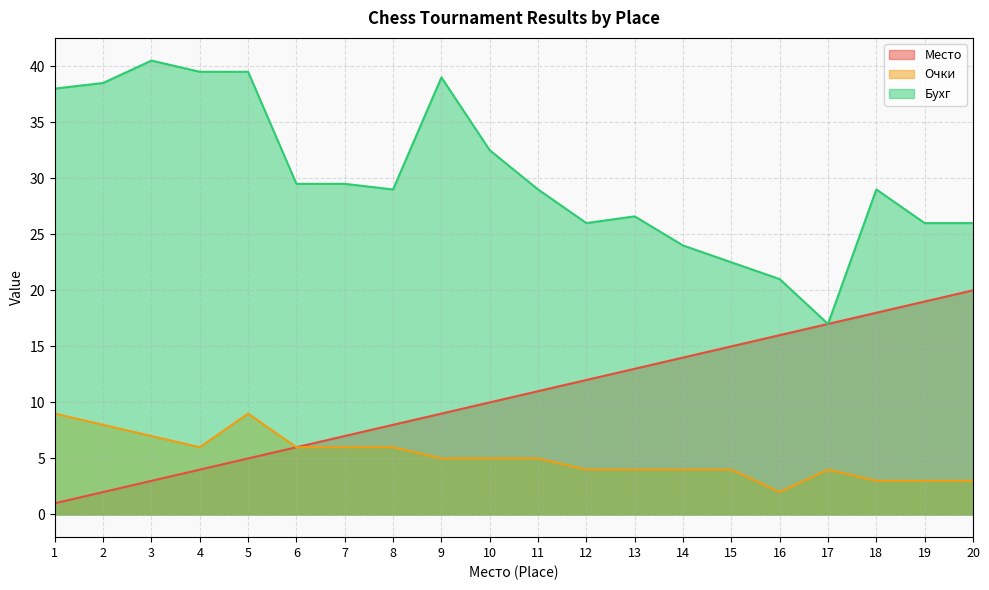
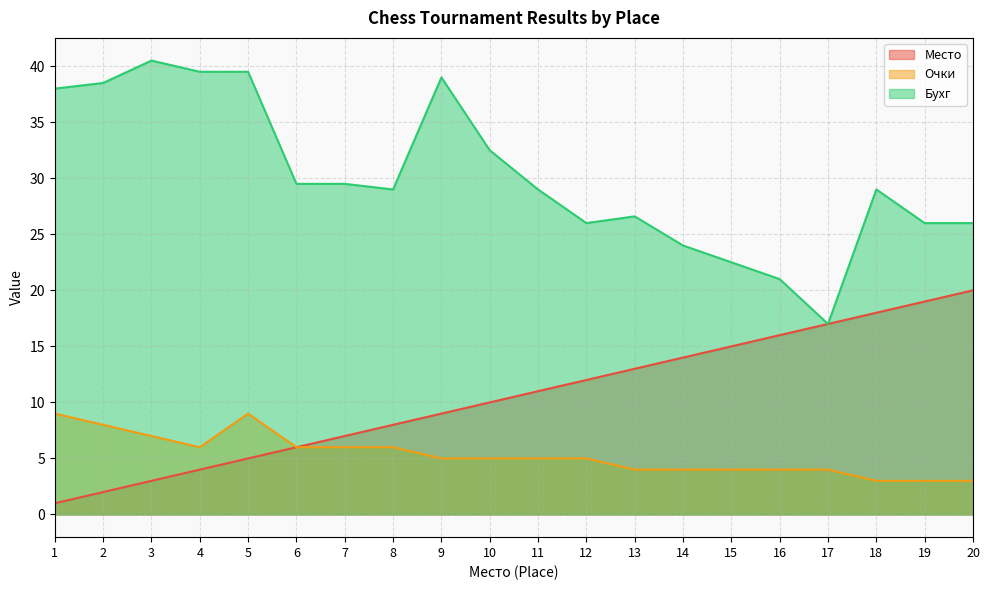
  {
    "Место": {
      "1": 1,
      "2": 2,
      "3": 3,
      "4": 4,
      "5": 5,
      "7": 7,
      "8": 8,
      "9": 9,
      "10": 10,
      "11": 11,
      "12": 12,
      "13": 13,
      "14": 14,
      "15": 15,
      "16": 16,
      "18": 18,
      "19": 19,
      "20": 20
    },
    "Очки": {
      "1": 9,
      "2": 8,
      "3": 7,
      "4": 6,
      "5": 9,
      "7": 6,
      "8": 6,
      "9": 5,
      "10": 5,
      "11": 5,
-     "12": 4,
+     "12": 5,
      "13": 4,
      "14": 4,
      "15": 4,
-     "16": 2,
+     "16": 4,
      "17": 4,
      "18": 3,
      "19": 3,
      "20": 3
    },
    "Бухг": {
      "1": 38,
      "2": 38.5,
      "3": 40.5,
      "4": 39.5,
      "5": 39.5,
      "6": 29.5,
      "7": 29.5,
      "8": 29,
      "9": 39,
      "10": 32.5,
      "11": 29,
      "12": 26,
      "13": 26.6,
      "14": 24,
      "15": 22.5,
      "16": 21,
      "18": 29,
      "19": 26,
      "20": 26
    }
  }
